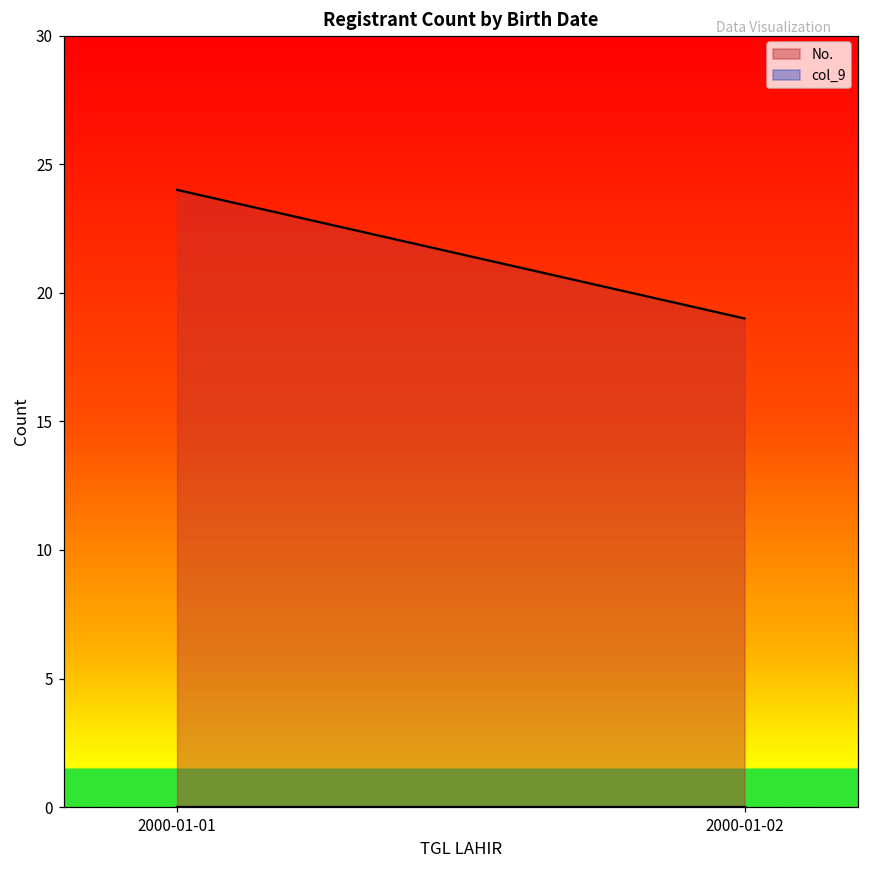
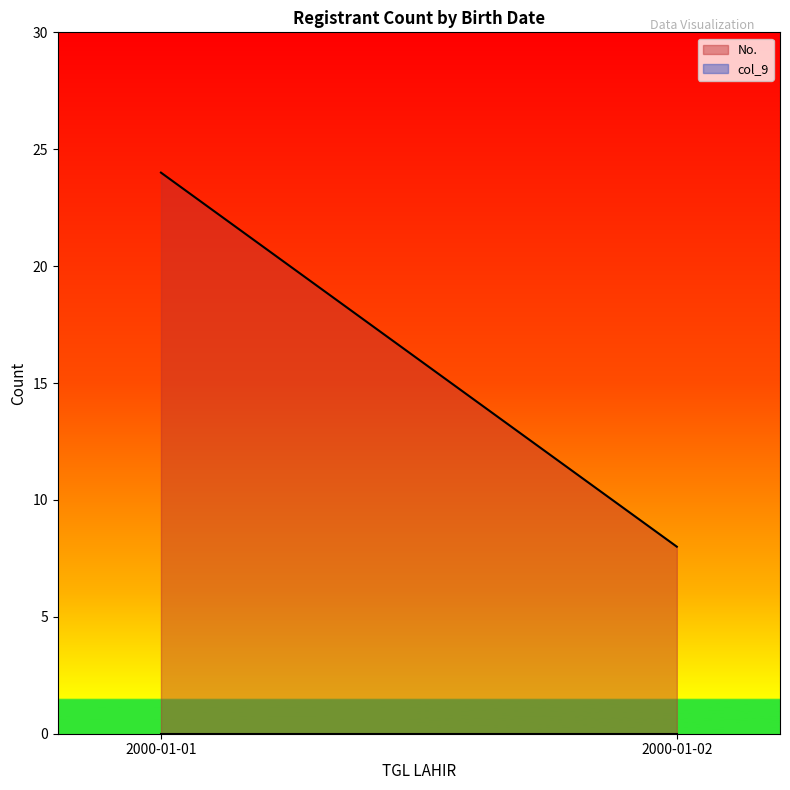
  {
    "No.": {
      "2000-01-01": 24,
-     "2000-01-02": 19
+     "2000-01-02": 8
    },
    "col_9": {
      "2000-01-01": 0,
      "2000-01-02": 0
    }
  }
